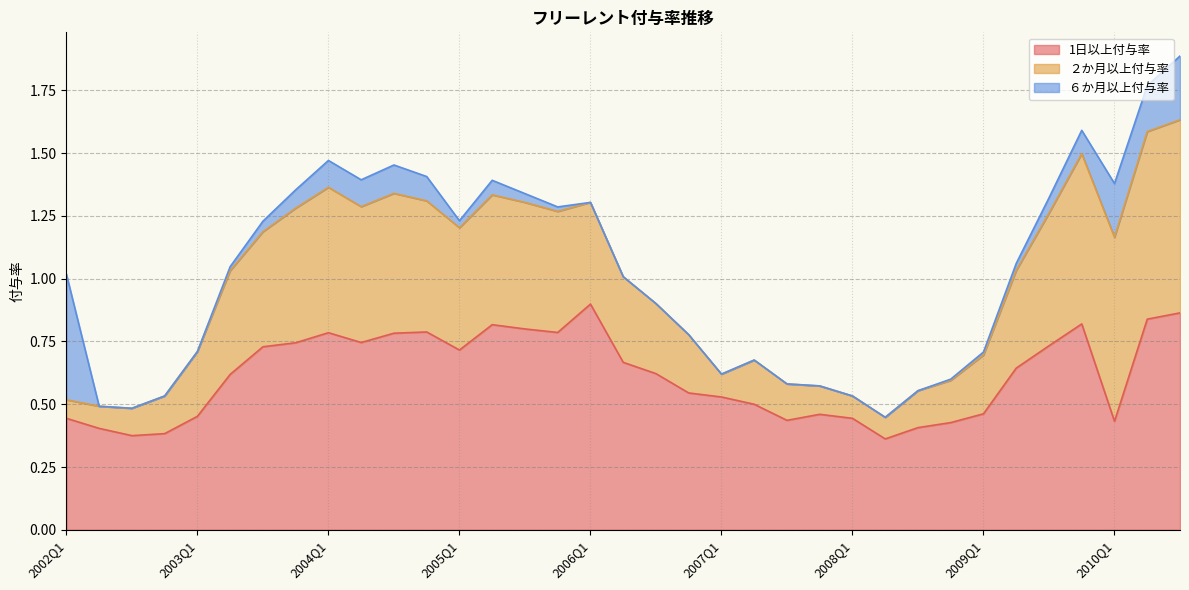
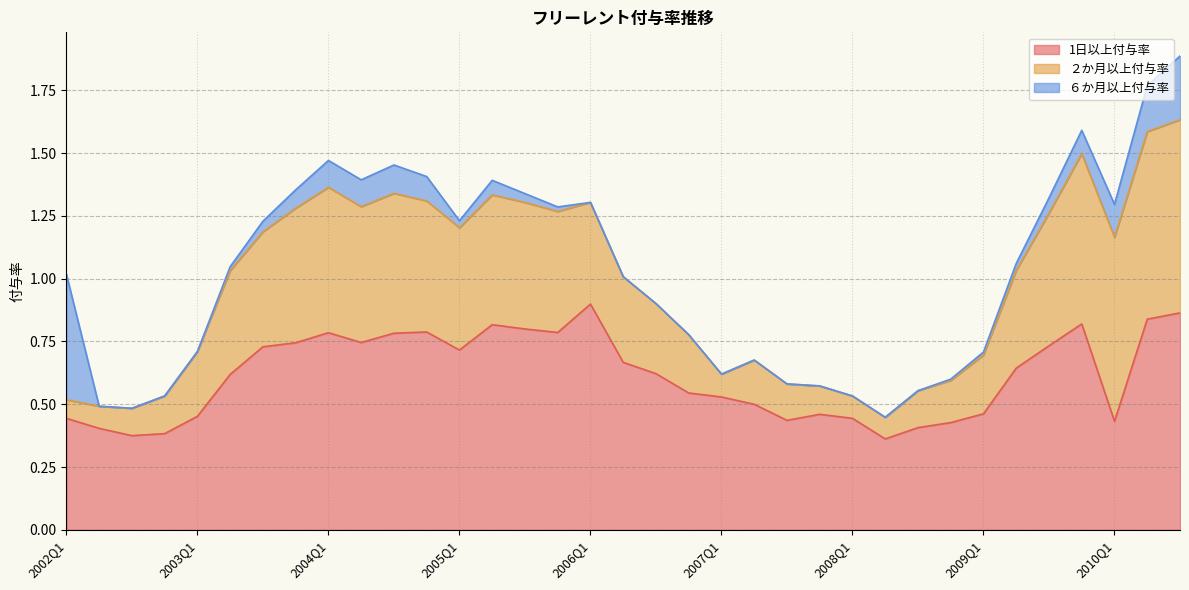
  {
    "1日以上付与率": {
      "2002Q1": 0.44,
      "2003Q1": 0.45,
      "2004Q1": 0.79,
      "2005Q1": 0.72,
      "2006Q1": 0.90,
      "2007Q1": 0.53,
      "2008Q1": 0.44,
      "2009Q1": 0.46,
      "2010Q1": 0.43
    },
    "２か月以上付与率": {
      "2002Q1": 0.07,
      "2004Q1": 0.58,
      "2005Q1": 0.49,
      "2009Q1": 0.23,
      "2010Q1": 0.73
    },
    "６か月以上付与率": {
      "2002Q1": 0.50,
      "2004Q1": 0.11,
      "2005Q1": 0.03,
      "2009Q1": 0.01,
-     "2010Q1": 0.21
+     "2010Q1": 0.13
    }
  }
